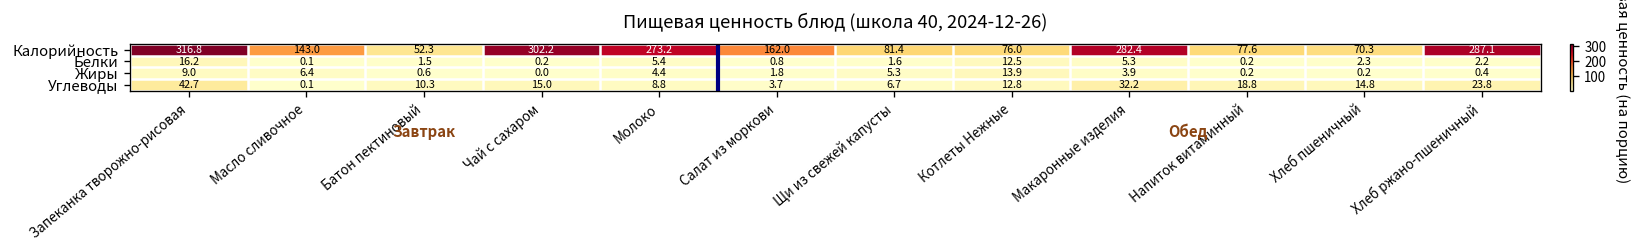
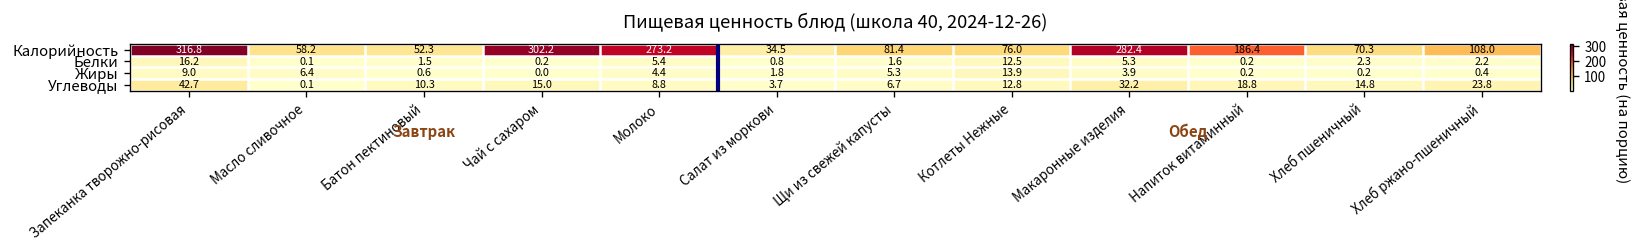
  {
    "Калорийность": {
      "Запеканка творожно-рисовая": 316.8,
-     "Масло сливочное": 143.0,
+     "Масло сливочное": 58.2,
      "Батон пектиновый": 52.3,
      "Чай с сахаром": 302.2,
      "Молоко": 273.2,
-     "Салат из моркови": 162.0,
+     "Салат из моркови": 34.5,
      "Щи из свежей капусты": 81.4,
      "Котлеты Нежные": 76.0,
      "Макаронные изделия": 282.4,
-     "Напиток витаминный": 77.6,
+     "Напиток витаминный": 186.4,
      "Хлеб пшеничный": 70.3,
-     "Хлеб ржано-пшеничный": 287.1
+     "Хлеб ржано-пшеничный": 108.0
    }
  }
